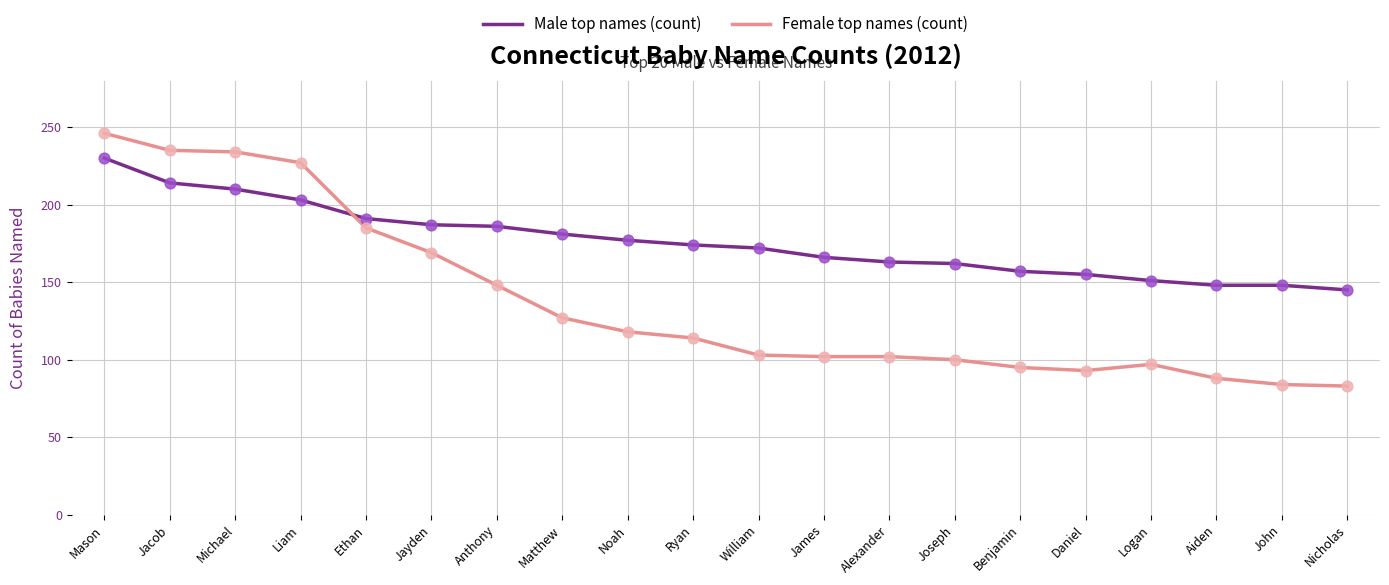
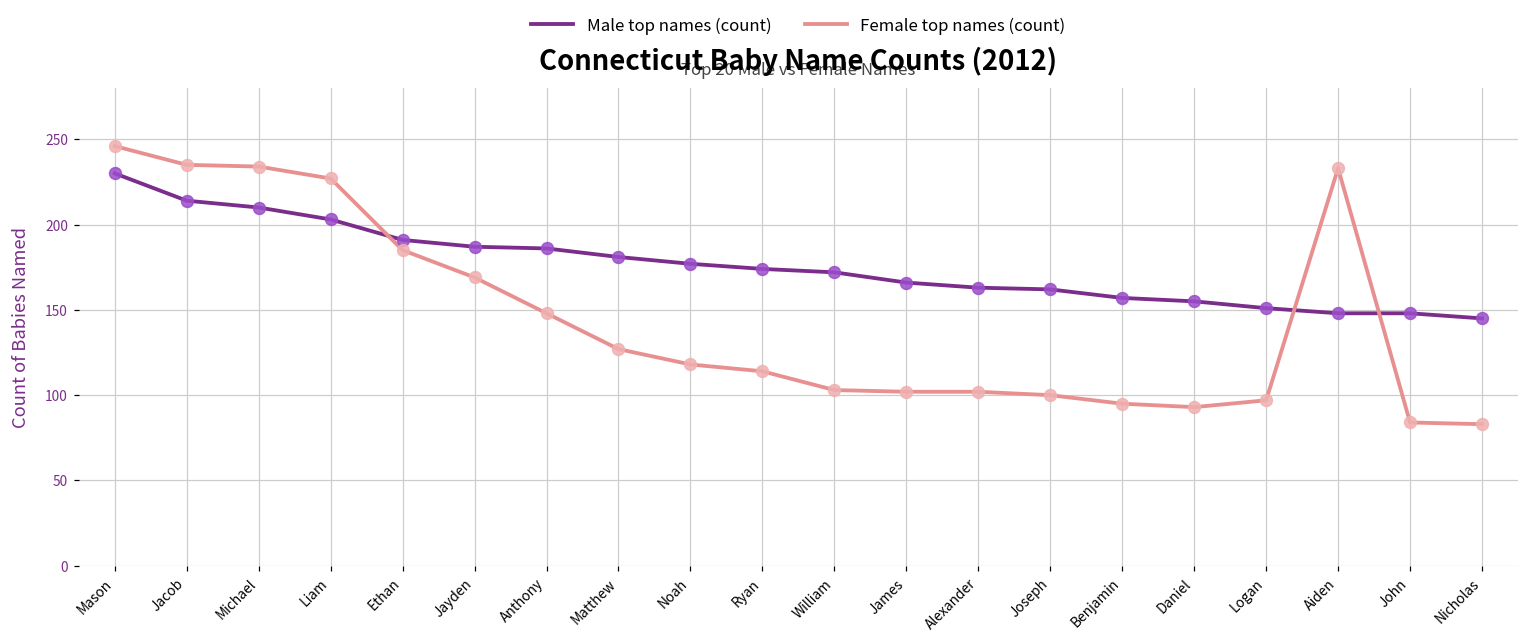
  {
    "Male top names (count)": {
      "Mason": 230,
      "Jacob": 214,
      "Michael": 210,
      "Liam": 203,
      "Ethan": 191,
      "Jayden": 187,
      "Anthony": 186,
      "Matthew": 181,
      "Noah": 177,
      "Ryan": 174,
      "William": 172,
      "James": 166,
      "Alexander": 163,
      "Joseph": 162,
      "Benjamin": 157,
      "Daniel": 155,
      "Logan": 151,
      "Aiden": 148,
      "John": 148,
      "Nicholas": 145
    },
    "Female top names (count)": {
      "Mason": 246,
      "Jacob": 235,
      "Michael": 234,
      "Liam": 227,
      "Ethan": 185,
      "Jayden": 169,
      "Anthony": 148,
      "Matthew": 127,
      "Noah": 118,
      "Ryan": 114,
      "William": 103,
      "James": 102,
      "Alexander": 102,
      "Joseph": 100,
      "Benjamin": 95,
      "Daniel": 93,
      "Logan": 97,
-     "Aiden": 88,
+     "Aiden": 233,
      "John": 84,
      "Nicholas": 83
    }
  }
